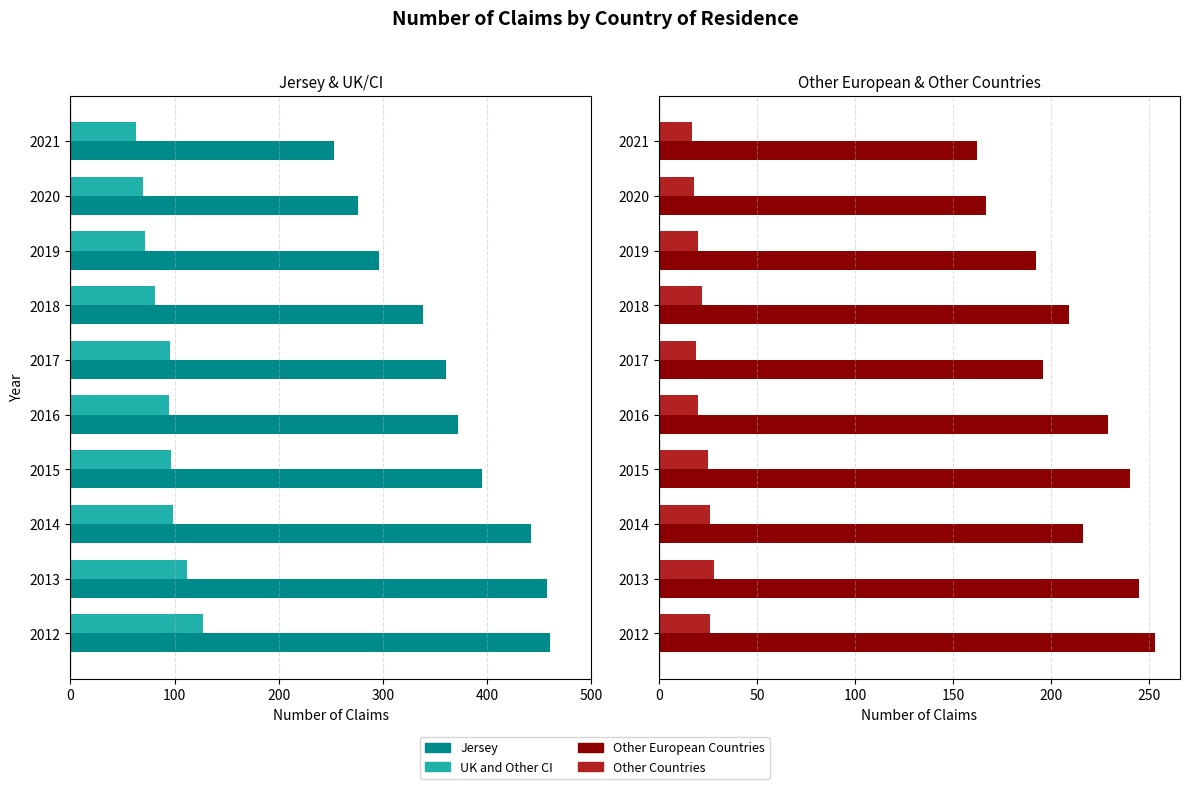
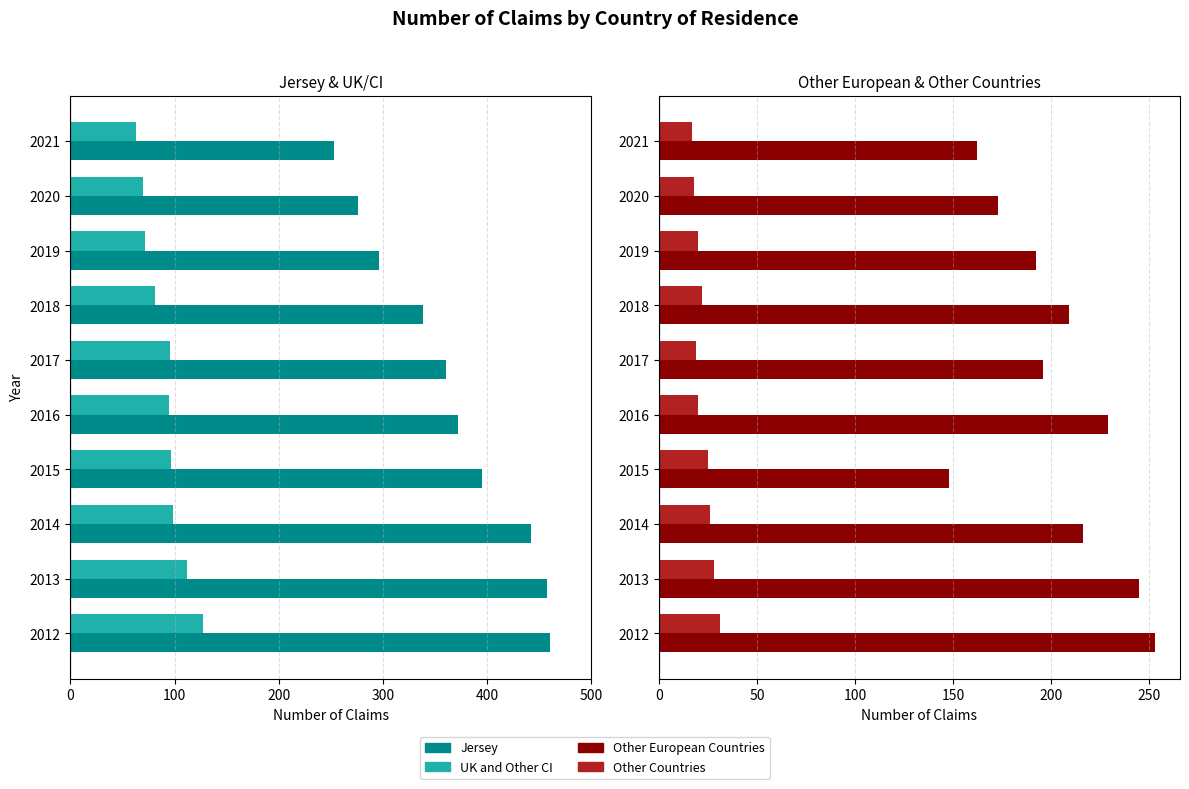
  {
    "Other European & Other Countries": {
      "Other European Countries": {
        "2021": 162,
-       "2020": 167,
+       "2020": 173,
        "2019": 192,
        "2018": 209,
        "2017": 196,
        "2016": 229,
-       "2015": 240,
+       "2015": 148,
        "2014": 216,
        "2013": 245,
        "2012": 253
      },
      "Other Countries": {
        "2021": 17,
        "2020": 18,
        "2019": 20,
        "2018": 22,
        "2017": 19,
        "2016": 20,
        "2015": 25,
        "2014": 26,
        "2013": 28,
-       "2012": 26
+       "2012": 31
      }
    }
  }
